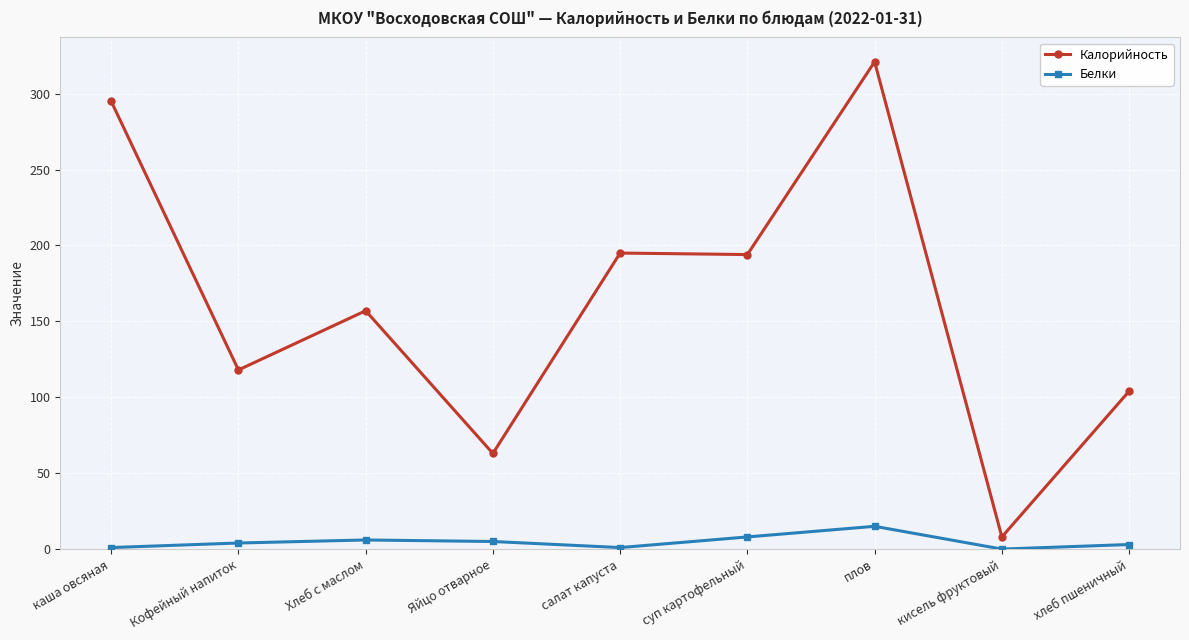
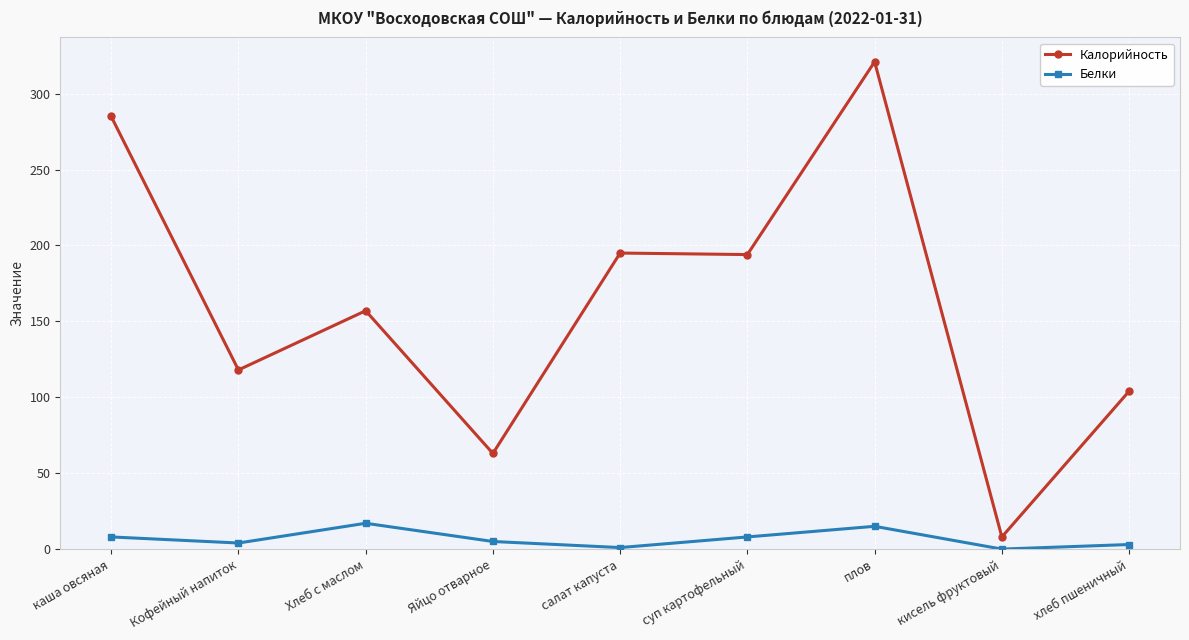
  {
    "Калорийность": {
-     "каша овсяная": 295,
+     "каша овсяная": 285,
      "Кофейный напиток": 118,
      "Хлеб с маслом": 157,
      "Яйцо отварное": 63,
      "салат капуста": 195,
      "суп картофельный": 194,
      "плов": 321,
      "кисель фруктовый": 8,
      "хлеб пшеничный": 104
    },
    "Белки": {
-     "каша овсяная": 1,
+     "каша овсяная": 8,
      "Кофейный напиток": 4,
-     "Хлеб с маслом": 6,
+     "Хлеб с маслом": 17,
      "Яйцо отварное": 5,
      "салат капуста": 1,
      "суп картофельный": 8,
      "плов": 15,
      "кисель фруктовый": 0,
      "хлеб пшеничный": 3
    }
  }
